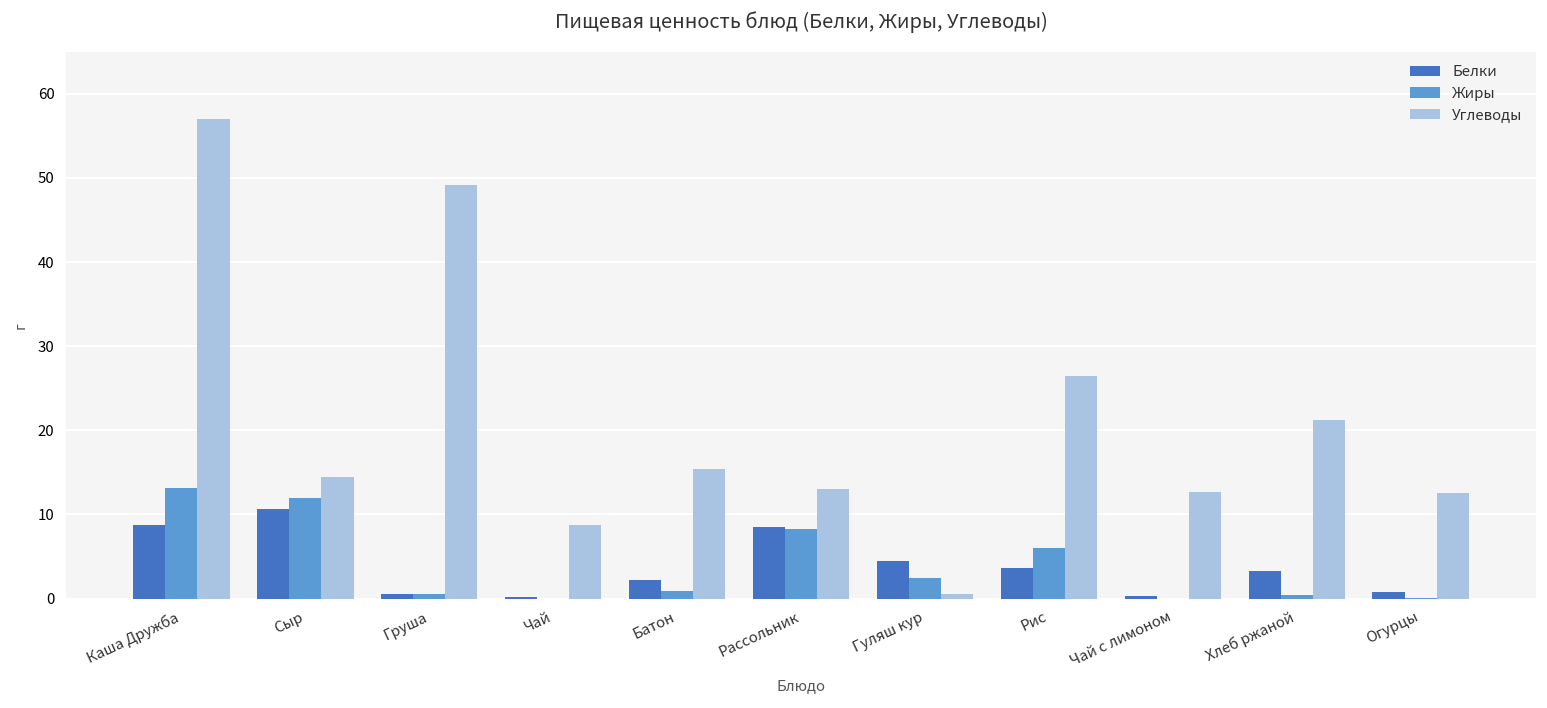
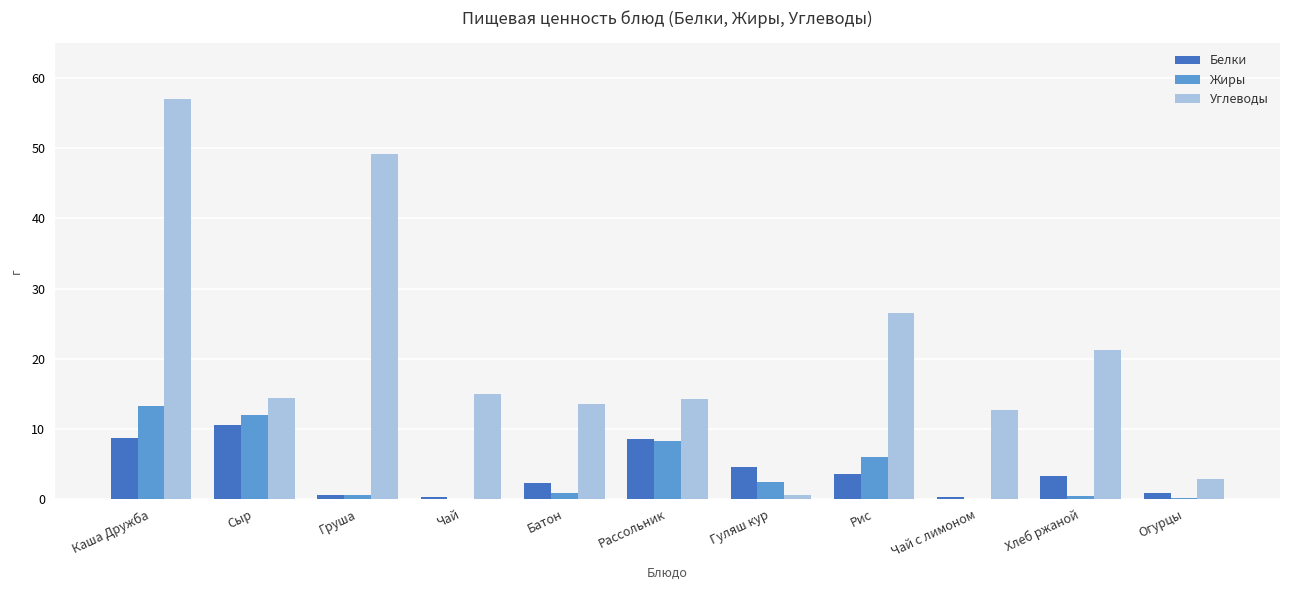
  {
    "Углеводы": {
      "Каша Дружба": 57,
      "Сыр": 14,
      "Груша": 49,
-     "Чай": 9,
-     "Батон": 15,
-     "Рассольник": 13,
+     "Чай": 15,
+     "Батон": 14,
+     "Рассольник": 14,
      "Гуляш кур": 1,
      "Рис": 27,
      "Чай с лимоном": 13,
      "Хлеб ржаной": 21,
-     "Огурцы": 13
+     "Огурцы": 3
    }
  }
